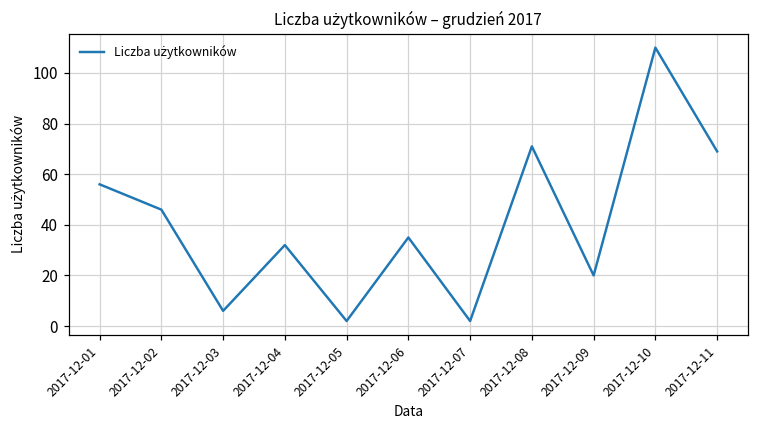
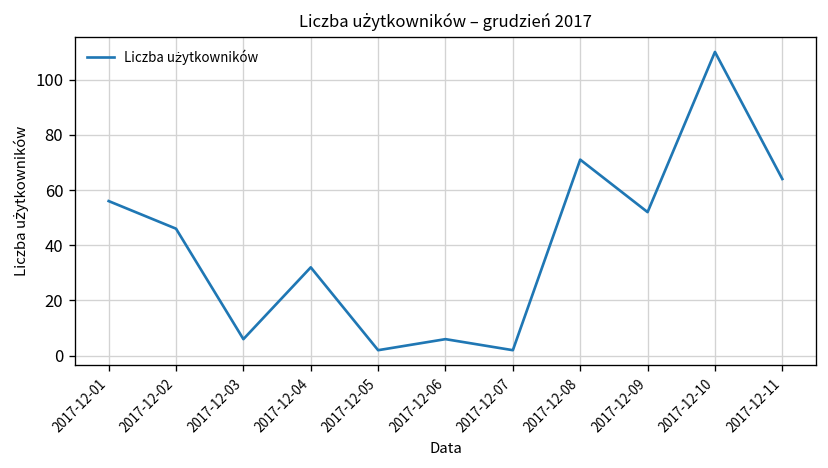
  {
    "2017-12-01": 56,
    "2017-12-02": 46,
    "2017-12-03": 6,
    "2017-12-04": 32,
    "2017-12-05": 2,
-   "2017-12-06": 35,
+   "2017-12-06": 6,
    "2017-12-07": 2,
    "2017-12-08": 71,
-   "2017-12-09": 20,
+   "2017-12-09": 52,
    "2017-12-10": 110,
-   "2017-12-11": 69
+   "2017-12-11": 64
  }
